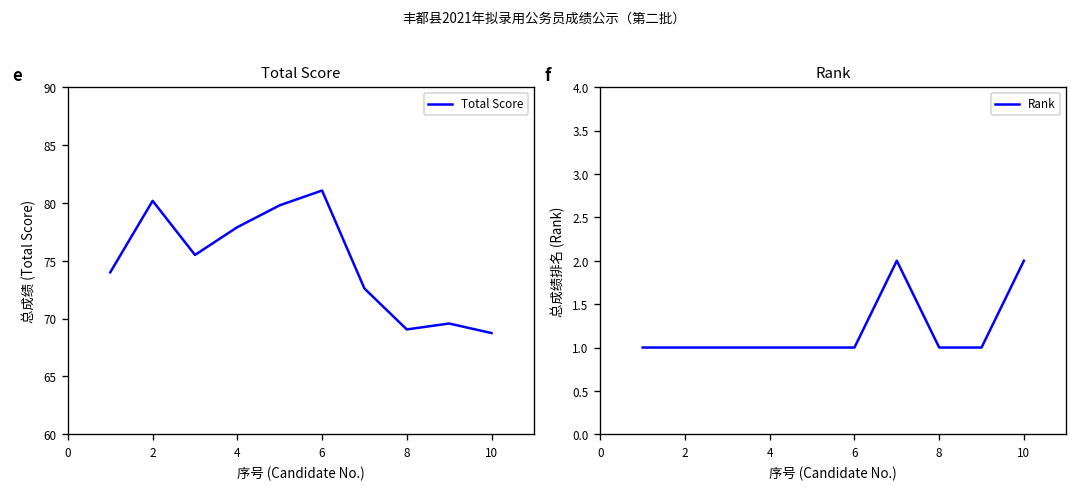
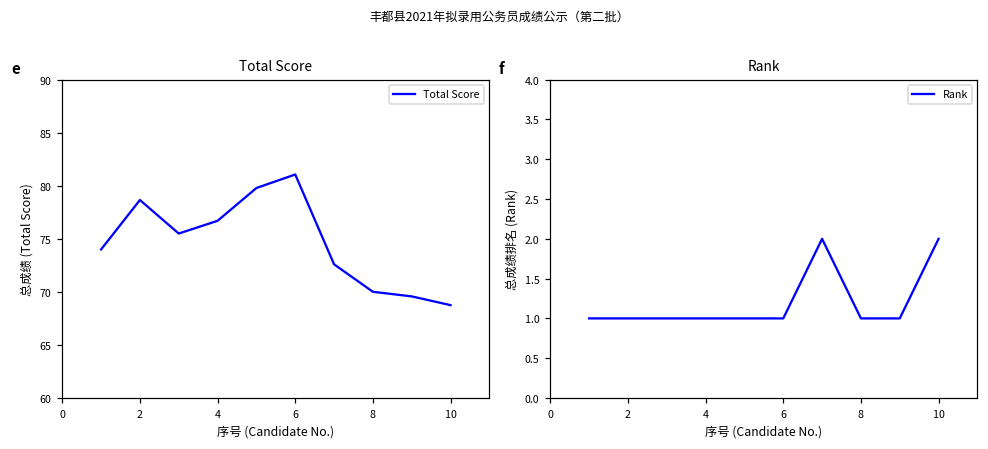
  {
    "Total Score": {
-     "2": 80,
-     "4": 78,
+     "2": 79,
+     "4": 77,
      "6": 81,
-     "8": 69,
+     "8": 70,
      "10": 69
    },
    "Rank": {
      "2": 1.0,
      "4": 1.0,
      "6": 1.0,
      "8": 1.0,
      "10": 2.0
    }
  }
